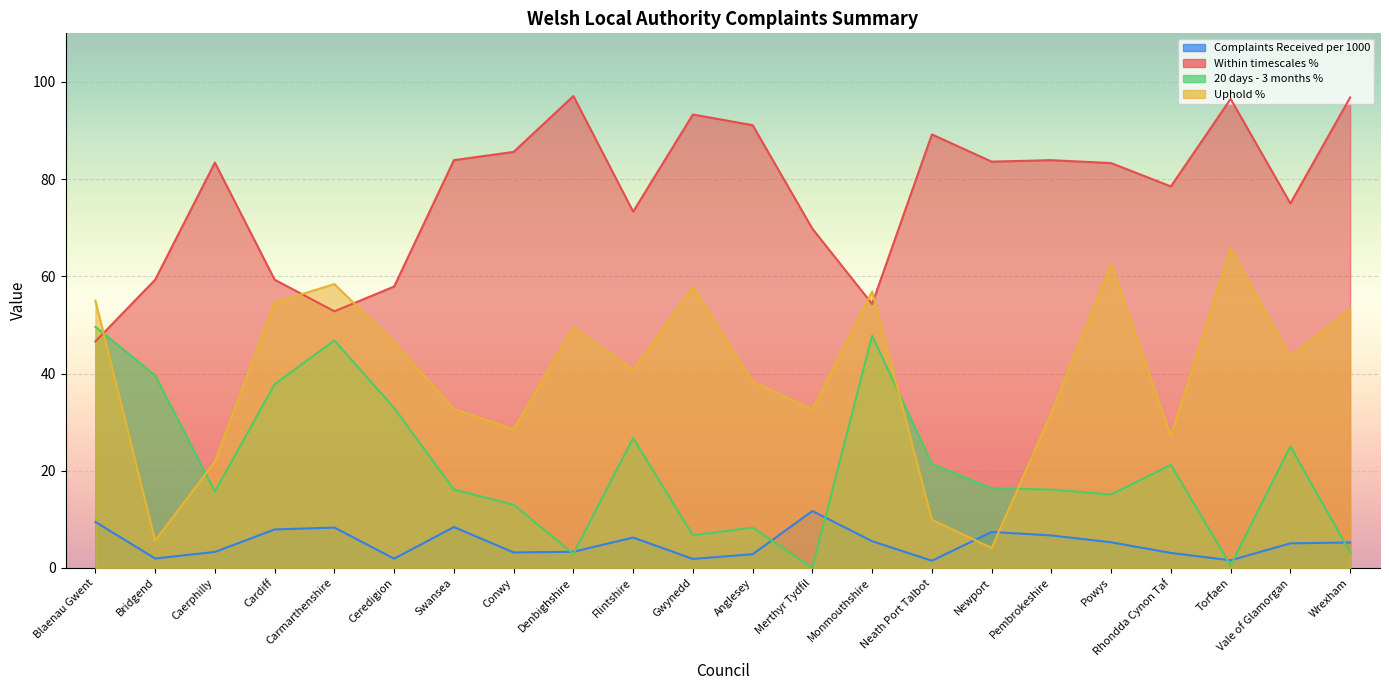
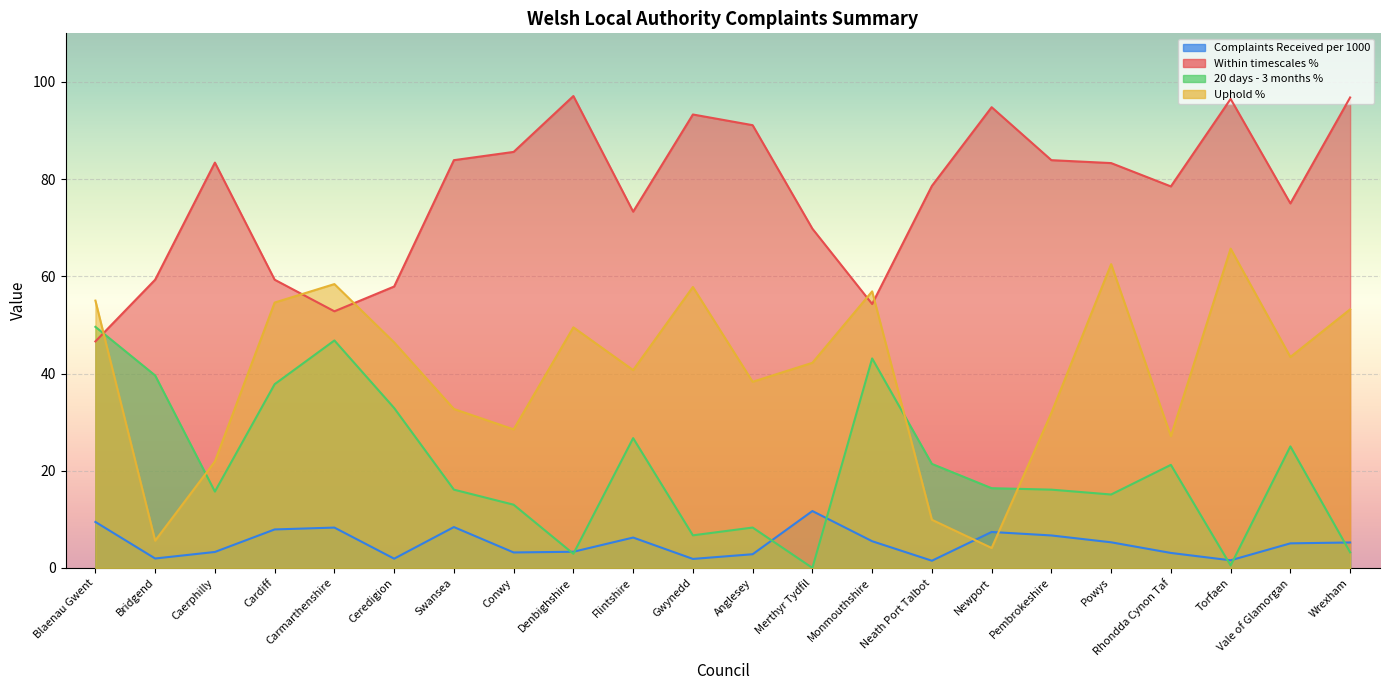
  {
    "Complaints Received per 1000": {
      "Blaenau Gwent": 9,
      "Bridgend": 2,
      "Caerphilly": 3,
      "Cardiff": 8,
      "Carmarthenshire": 8,
      "Ceredigion": 2,
      "Swansea": 8,
      "Conwy": 3,
      "Flintshire": 6,
      "Gwynedd": 2,
      "Anglesey": 3,
      "Merthyr Tydfil": 12,
      "Monmouthshire": 5,
      "Neath Port Talbot": 1,
      "Newport": 7,
      "Pembrokeshire": 7,
      "Powys": 5,
      "Rhondda Cynon Taf": 3,
      "Torfaen": 2,
      "Vale of Glamorgan": 5,
      "Wrexham": 5
    },
    "Within timescales %": {
      "Blaenau Gwent": 47,
      "Bridgend": 59,
      "Caerphilly": 83,
      "Cardiff": 59,
      "Carmarthenshire": 53,
      "Ceredigion": 58,
      "Swansea": 84,
      "Conwy": 86,
      "Denbighshire": 97,
      "Flintshire": 73,
      "Gwynedd": 93,
      "Anglesey": 91,
      "Merthyr Tydfil": 70,
      "Monmouthshire": 54,
-     "Neath Port Talbot": 89,
-     "Newport": 84,
+     "Neath Port Talbot": 79,
+     "Newport": 95,
      "Pembrokeshire": 84,
      "Powys": 83,
      "Rhondda Cynon Taf": 79,
      "Vale of Glamorgan": 75
    },
    "20 days - 3 months %": {
      "Blaenau Gwent": 50,
      "Bridgend": 40,
      "Caerphilly": 16,
      "Cardiff": 38,
      "Carmarthenshire": 47,
      "Ceredigion": 33,
      "Swansea": 16,
      "Conwy": 13,
      "Flintshire": 27,
      "Gwynedd": 7,
      "Anglesey": 8,
      "Merthyr Tydfil": 0,
-     "Monmouthshire": 48,
+     "Monmouthshire": 43,
      "Neath Port Talbot": 21,
      "Newport": 16,
      "Pembrokeshire": 16,
      "Powys": 15,
      "Rhondda Cynon Taf": 21,
      "Torfaen": 1,
      "Vale of Glamorgan": 25,
      "Wrexham": 3
    },
    "Uphold %": {
      "Blaenau Gwent": 55,
      "Bridgend": 6,
      "Caerphilly": 22,
      "Cardiff": 55,
      "Carmarthenshire": 58,
      "Ceredigion": 46,
      "Swansea": 33,
      "Conwy": 29,
      "Denbighshire": 50,
      "Flintshire": 41,
      "Gwynedd": 58,
      "Anglesey": 38,
-     "Merthyr Tydfil": 33,
+     "Merthyr Tydfil": 42,
      "Monmouthshire": 57,
      "Neath Port Talbot": 10,
      "Newport": 4,
      "Pembrokeshire": 32,
      "Powys": 63,
      "Rhondda Cynon Taf": 27,
      "Torfaen": 66,
      "Vale of Glamorgan": 43,
      "Wrexham": 53
    }
  }
